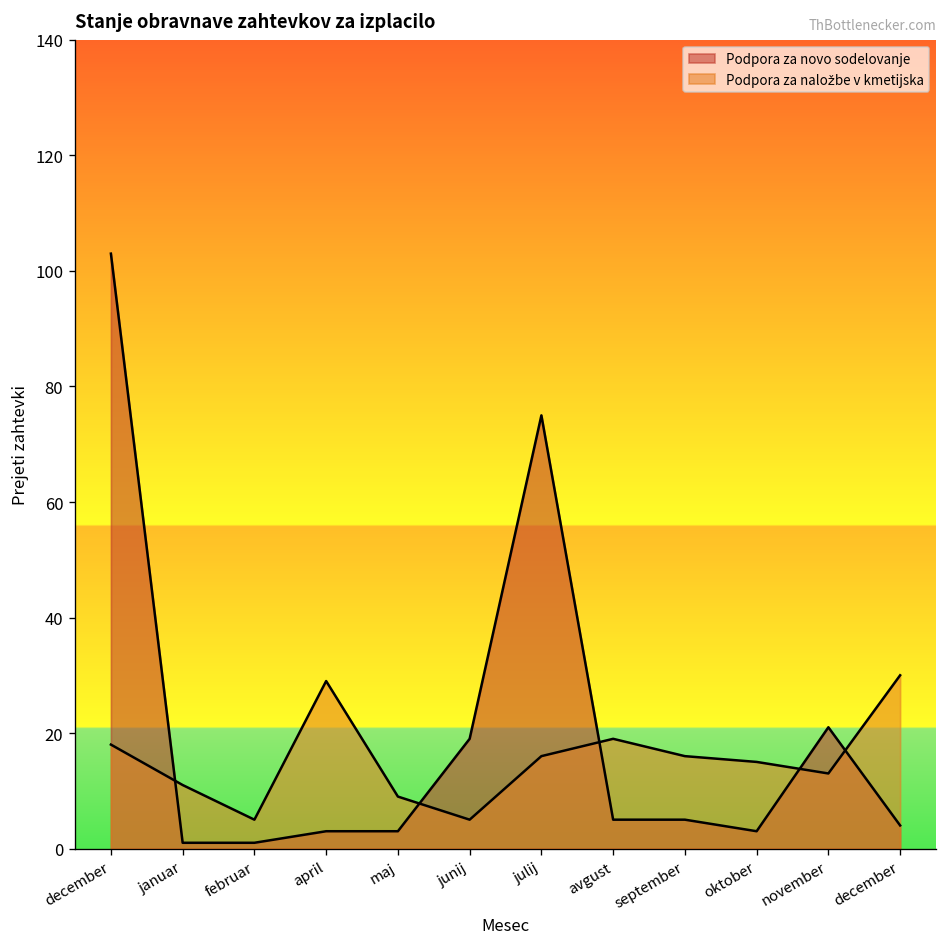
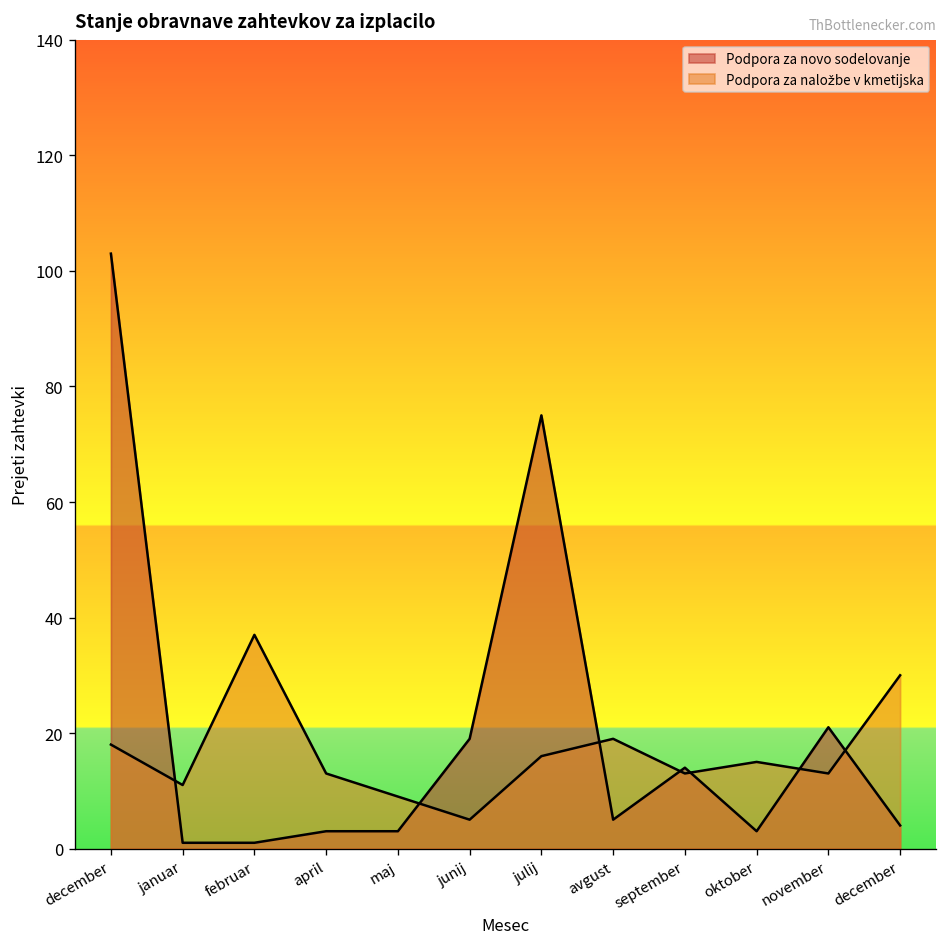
  {
    "Podpora za novo sodelovanje": {
      "januar": 1,
      "februar": 1,
      "april": 3,
      "maj": 3,
      "junij": 19,
      "julij": 75,
      "avgust": 5,
-     "september": 5,
+     "september": 14,
      "oktober": 3,
      "november": 21
    },
    "Podpora za naložbe v kmetijska": {
      "januar": 11,
-     "februar": 5,
-     "april": 29,
+     "februar": 37,
+     "april": 13,
      "maj": 9,
      "junij": 5,
      "julij": 16,
      "avgust": 19,
-     "september": 16,
+     "september": 13,
      "oktober": 15,
      "november": 13
    }
  }
